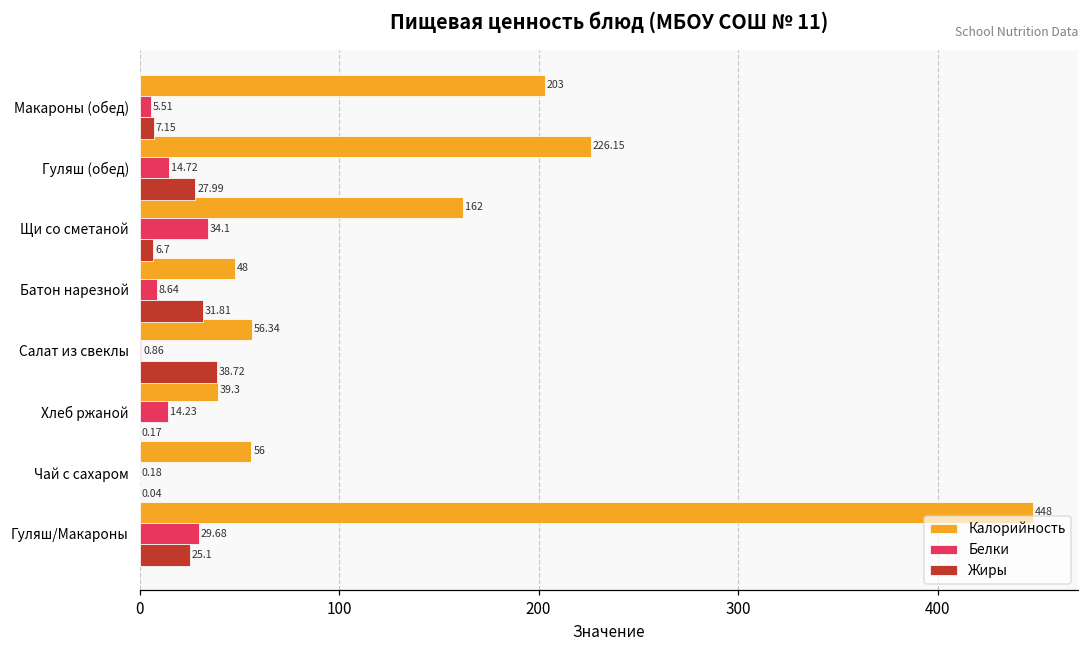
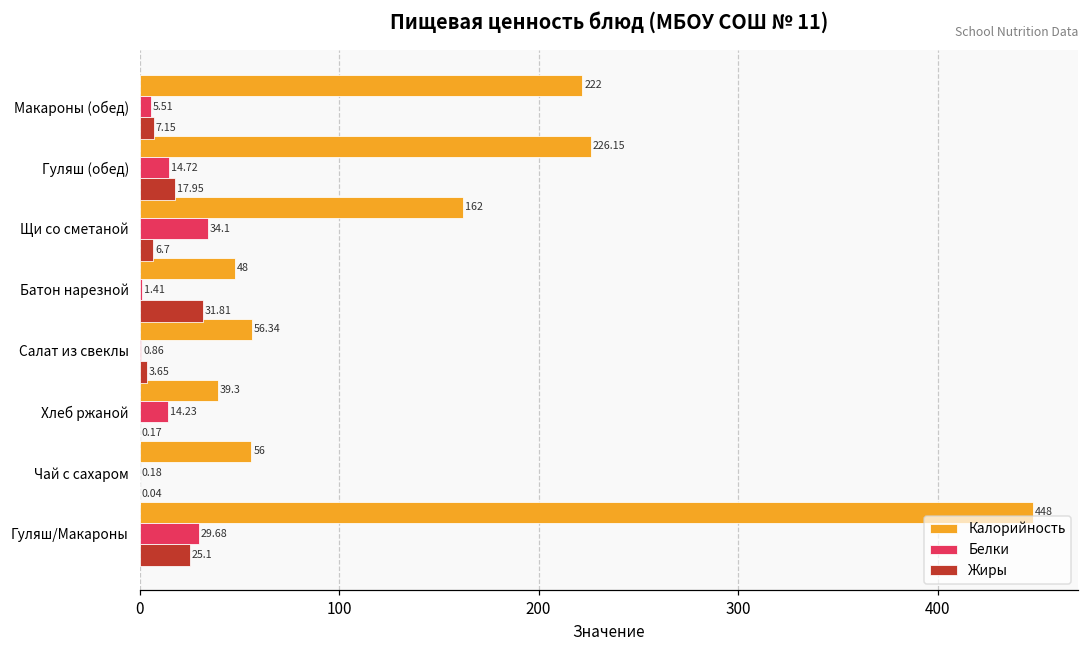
  {
    "Калорийность": {
-     "Макароны (обед)": 203,
+     "Макароны (обед)": 222,
      "Гуляш (обед)": 226.15,
      "Щи со сметаной": 162,
      "Батон нарезной": 48,
      "Салат из свеклы": 56.34,
      "Хлеб ржаной": 39.3,
      "Чай с сахаром": 56
    },
    "Белки": {
      "Макароны (обед)": 5.51,
      "Гуляш (обед)": 14.72,
      "Щи со сметаной": 34.1,
-     "Батон нарезной": 8.64,
+     "Батон нарезной": 1.41,
      "Салат из свеклы": 0.86,
      "Хлеб ржаной": 14.23,
      "Чай с сахаром": 0.18,
      "Гуляш/Макароны": 29.68
    },
    "Жиры": {
      "Макароны (обед)": 7.15,
-     "Гуляш (обед)": 27.99,
+     "Гуляш (обед)": 17.95,
      "Щи со сметаной": 6.7,
      "Батон нарезной": 31.81,
-     "Салат из свеклы": 38.72,
+     "Салат из свеклы": 3.65,
      "Хлеб ржаной": 0.17,
      "Чай с сахаром": 0.04,
      "Гуляш/Макароны": 25.1
    }
  }
